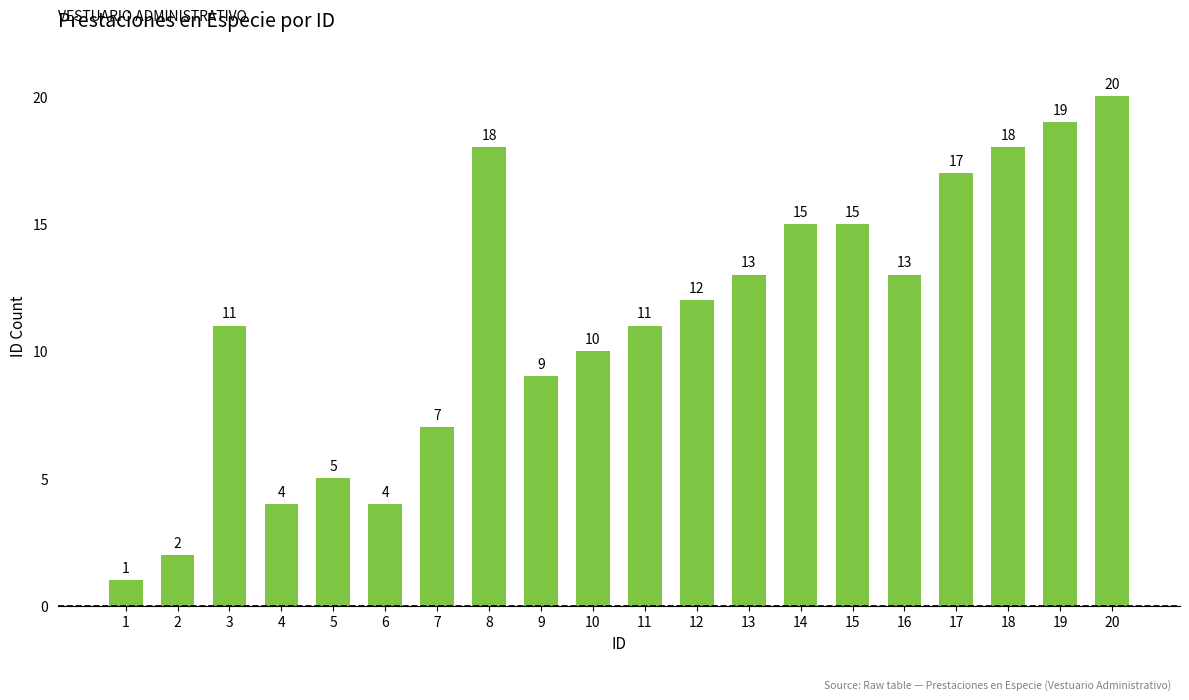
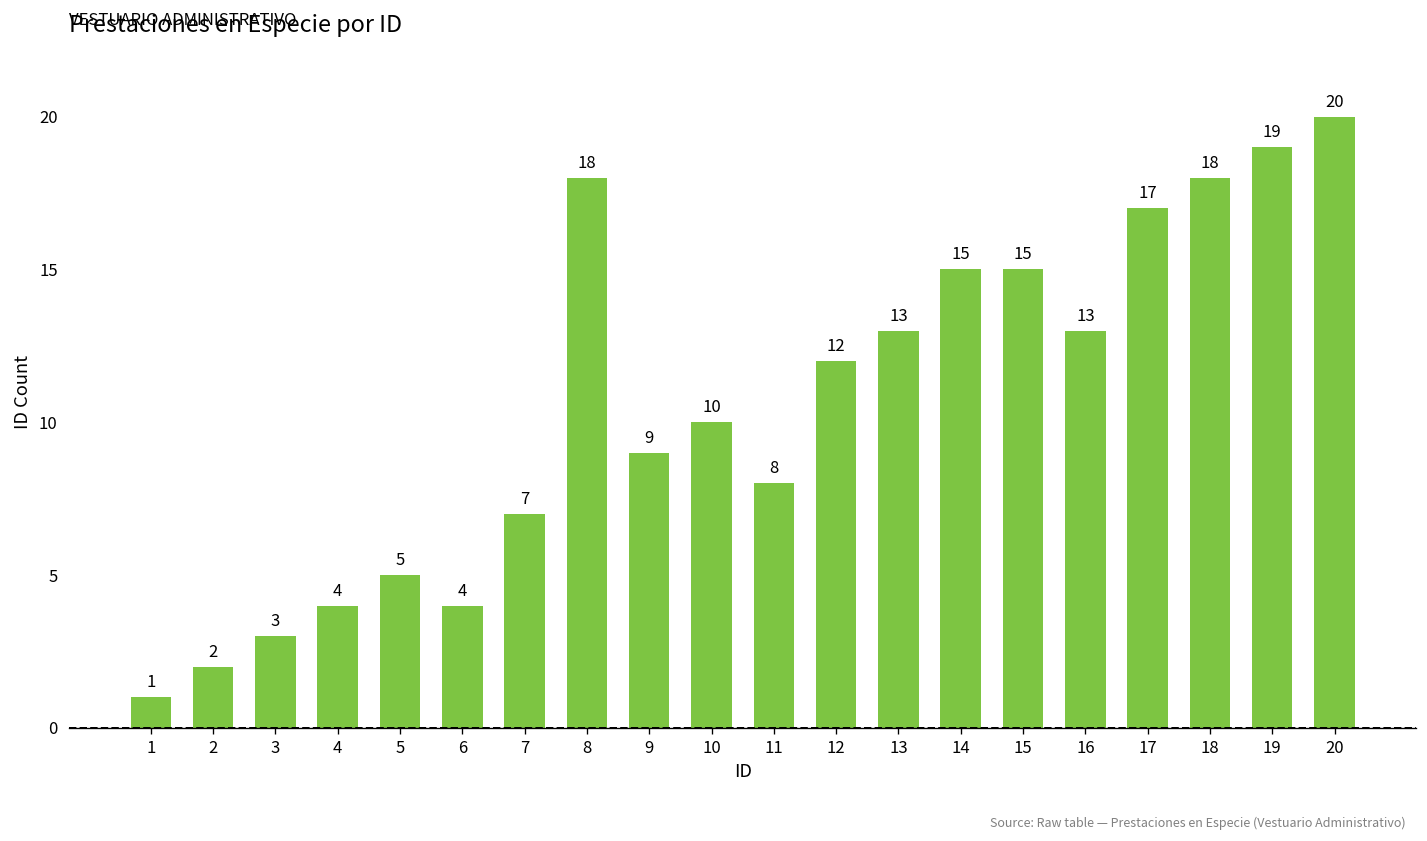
  {
    "1": 1,
    "2": 2,
-   "3": 11,
+   "3": 3,
    "4": 4,
    "5": 5,
    "6": 4,
    "7": 7,
    "8": 18,
    "9": 9,
    "10": 10,
-   "11": 11,
+   "11": 8,
    "12": 12,
    "13": 13,
    "14": 15,
    "15": 15,
    "16": 13,
    "17": 17,
    "18": 18,
    "19": 19,
    "20": 20
  }
